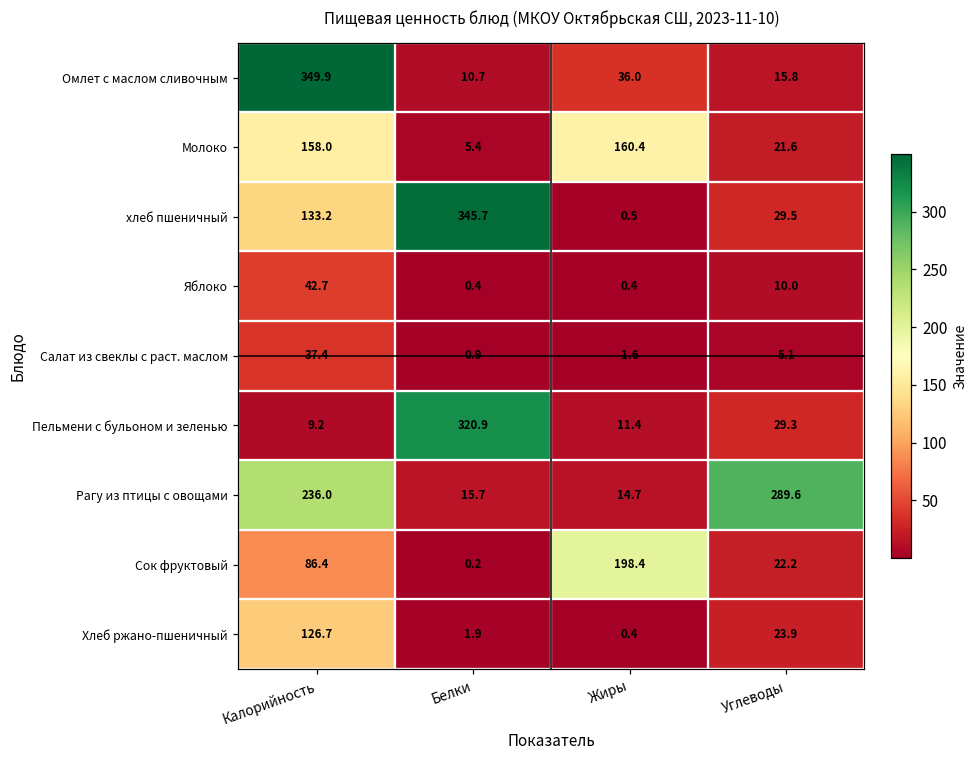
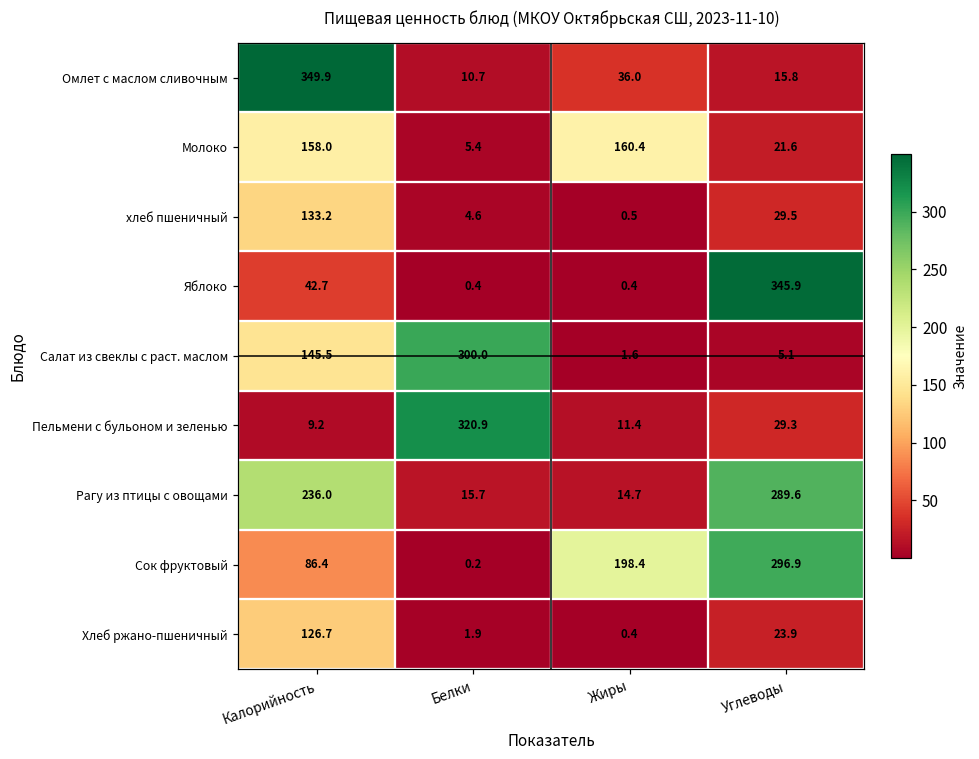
  {
    "Омлет с маслом сливочным": {
      "Калорийность": 349.9,
      "Белки": 10.7,
      "Жиры": 36.0,
      "Углеводы": 15.8
    },
    "Молоко": {
      "Калорийность": 158.0,
      "Белки": 5.4,
      "Жиры": 160.4,
      "Углеводы": 21.6
    },
    "хлеб пшеничный": {
      "Калорийность": 133.2,
-     "Белки": 345.7,
+     "Белки": 4.6,
      "Жиры": 0.5,
      "Углеводы": 29.5
    },
    "Яблоко": {
      "Калорийность": 42.7,
      "Белки": 0.4,
      "Жиры": 0.4,
-     "Углеводы": 10.0
+     "Углеводы": 345.9
    },
    "Салат из свеклы с раст. маслом": {
-     "Калорийность": 37.4,
-     "Белки": 0.9,
+     "Калорийность": 145.5,
+     "Белки": 300.0,
      "Жиры": 1.6,
      "Углеводы": 5.1
    },
    "Пельмени с бульоном и зеленью": {
      "Калорийность": 9.2,
      "Белки": 320.9,
      "Жиры": 11.4,
      "Углеводы": 29.3
    },
    "Рагу из птицы с овощами": {
      "Калорийность": 236.0,
      "Белки": 15.7,
      "Жиры": 14.7,
      "Углеводы": 289.6
    },
    "Сок фруктовый": {
      "Калорийность": 86.4,
      "Белки": 0.2,
      "Жиры": 198.4,
-     "Углеводы": 22.2
+     "Углеводы": 296.9
    },
    "Хлеб ржано-пшеничный": {
      "Калорийность": 126.7,
      "Белки": 1.9,
      "Жиры": 0.4,
      "Углеводы": 23.9
    }
  }
